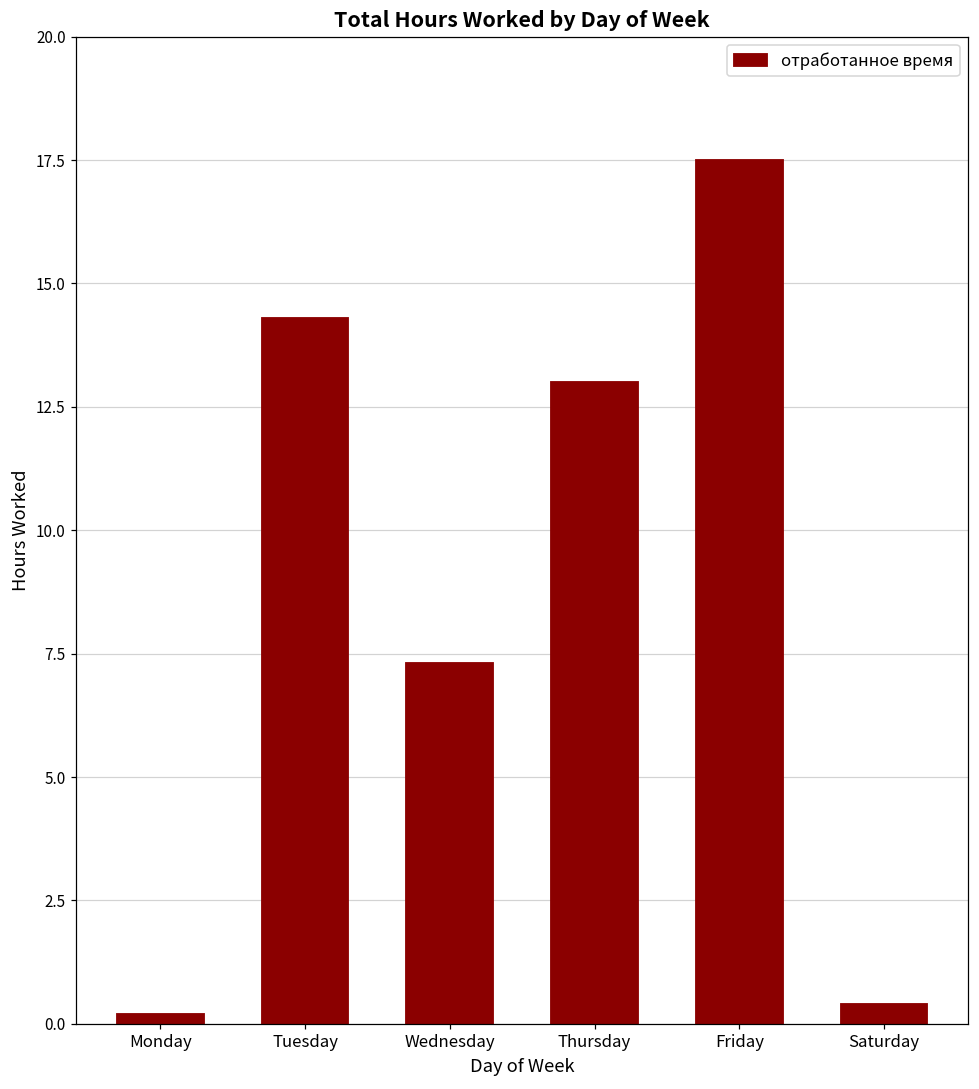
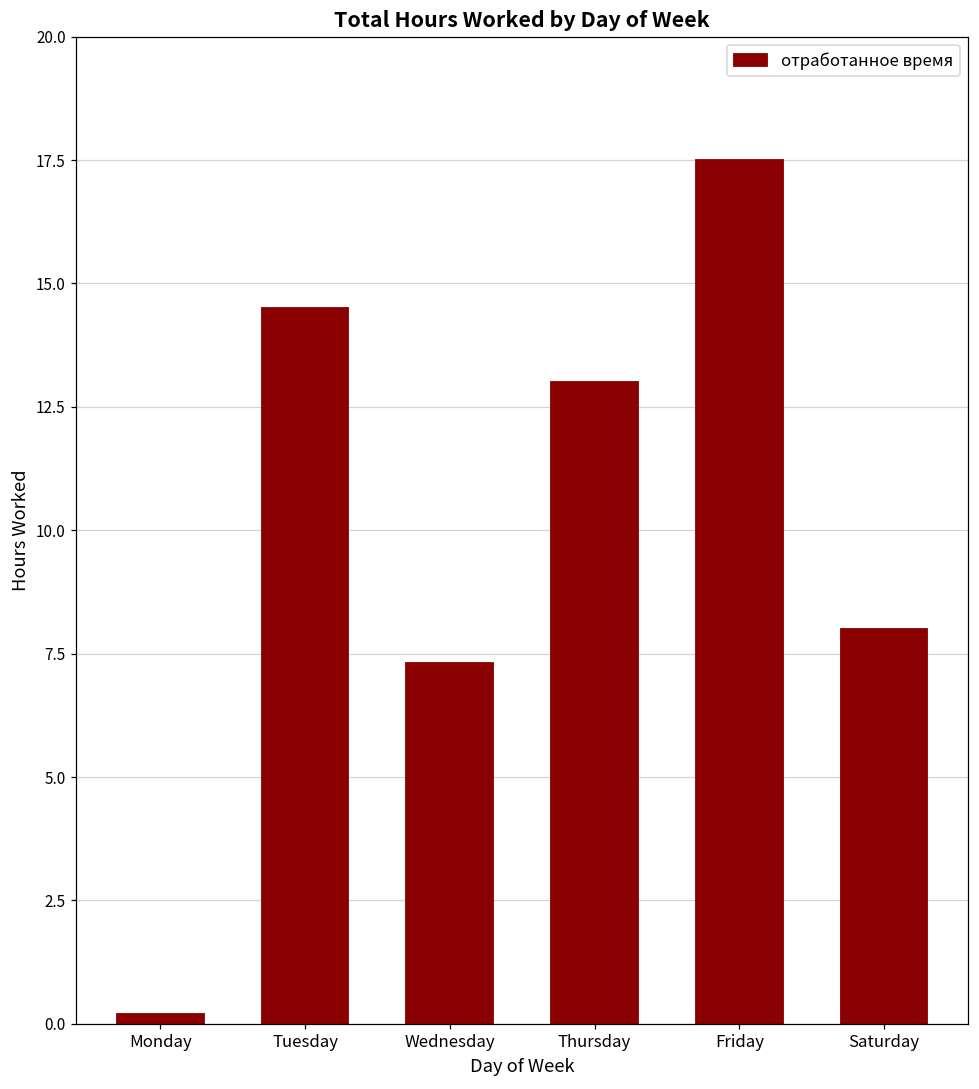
  {
    "Monday": 0.2,
-   "Tuesday": 14.3,
+   "Tuesday": 14.5,
    "Wednesday": 7.3,
    "Thursday": 13.0,
    "Friday": 17.5,
-   "Saturday": 0.4
+   "Saturday": 8.0
  }
